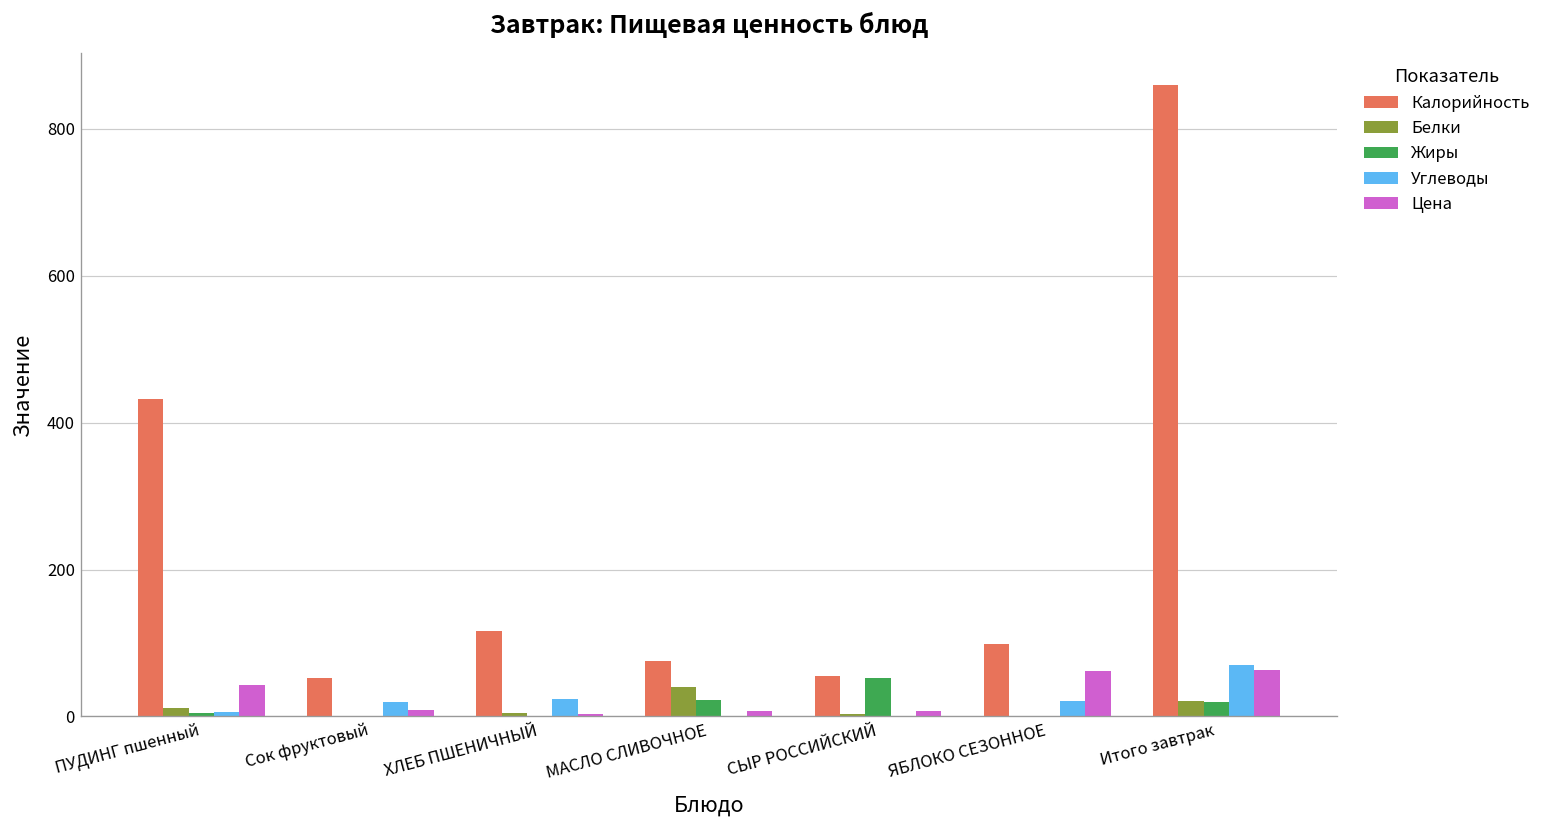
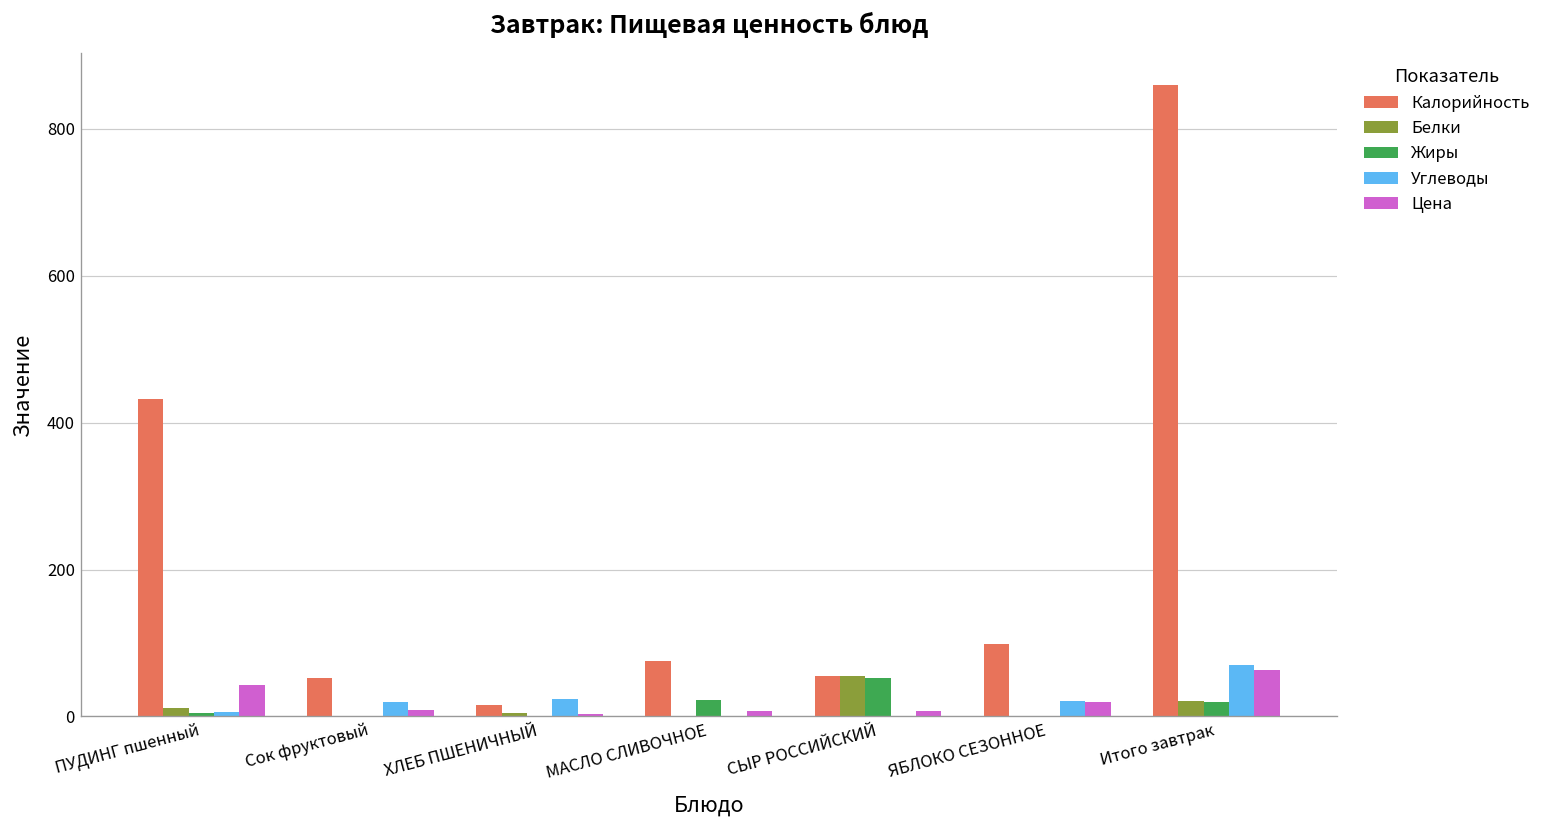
  {
    "Калорийность": {
      "ПУДИНГ пшенный": 430,
      "Сок фруктовый": 50,
-     "ХЛЕБ ПШЕНИЧНЫЙ": 120,
+     "ХЛЕБ ПШЕНИЧНЫЙ": 20,
      "МАСЛО СЛИВОЧНОЕ": 80,
      "СЫР РОССИЙСКИЙ": 50,
      "ЯБЛОКО СЕЗОННОЕ": 100,
      "Итого завтрак": 860
    },
    "Белки": {
      "ПУДИНГ пшенный": 10,
-     "МАСЛО СЛИВОЧНОЕ": 40,
-     "СЫР РОССИЙСКИЙ": 0,
+     "МАСЛО СЛИВОЧНОЕ": 0,
+     "СЫР РОССИЙСКИЙ": 60,
      "Итого завтрак": 20
    },
    "Жиры": {
      "ПУДИНГ пшенный": 0,
      "МАСЛО СЛИВОЧНОЕ": 20,
      "СЫР РОССИЙСКИЙ": 50,
      "Итого завтрак": 20
    },
    "Углеводы": {
      "ПУДИНГ пшенный": 10,
      "Сок фруктовый": 20,
      "ХЛЕБ ПШЕНИЧНЫЙ": 20,
      "СЫР РОССИЙСКИЙ": 0,
      "ЯБЛОКО СЕЗОННОЕ": 20,
      "Итого завтрак": 70
    },
    "Цена": {
      "ПУДИНГ пшенный": 40,
      "Сок фруктовый": 10,
      "МАСЛО СЛИВОЧНОЕ": 10,
      "СЫР РОССИЙСКИЙ": 10,
-     "ЯБЛОКО СЕЗОННОЕ": 60,
+     "ЯБЛОКО СЕЗОННОЕ": 20,
      "Итого завтрак": 60
    }
  }
